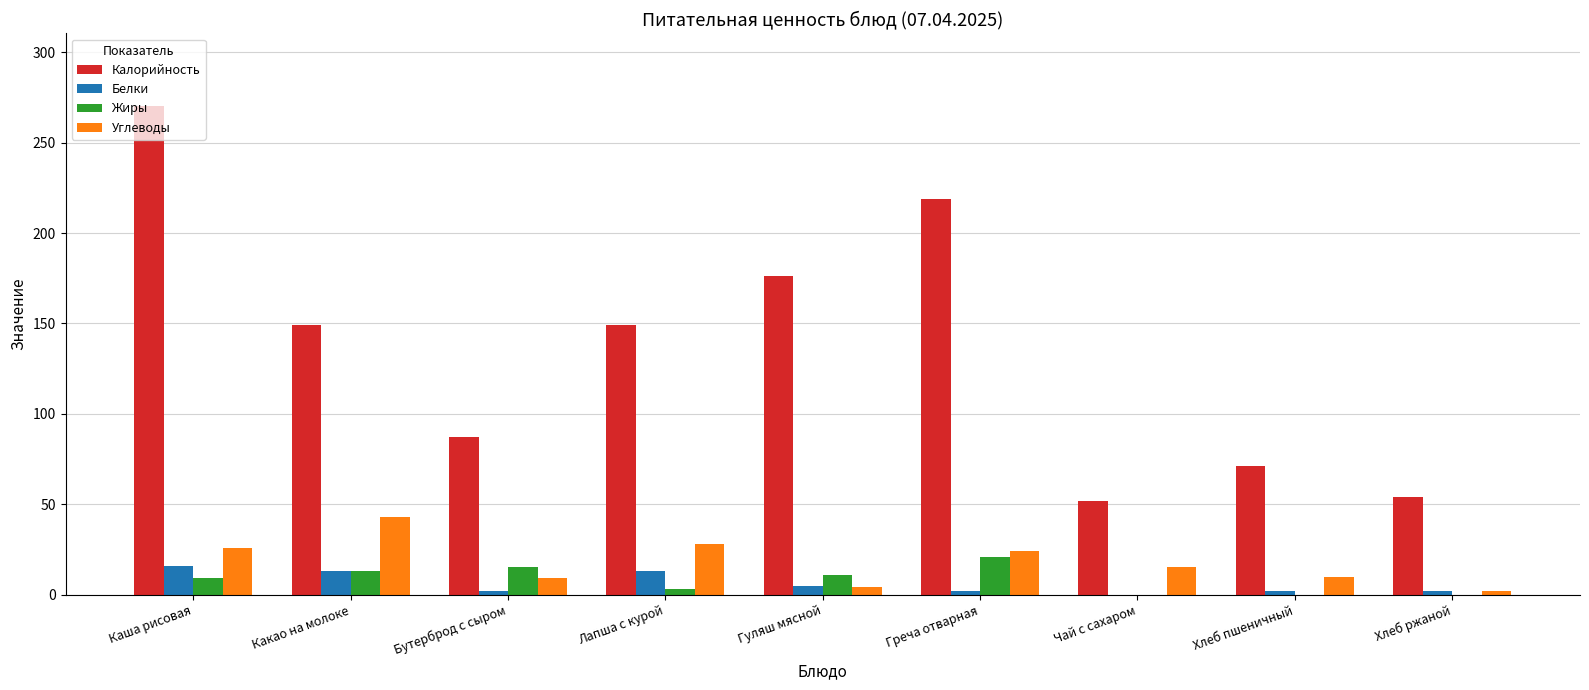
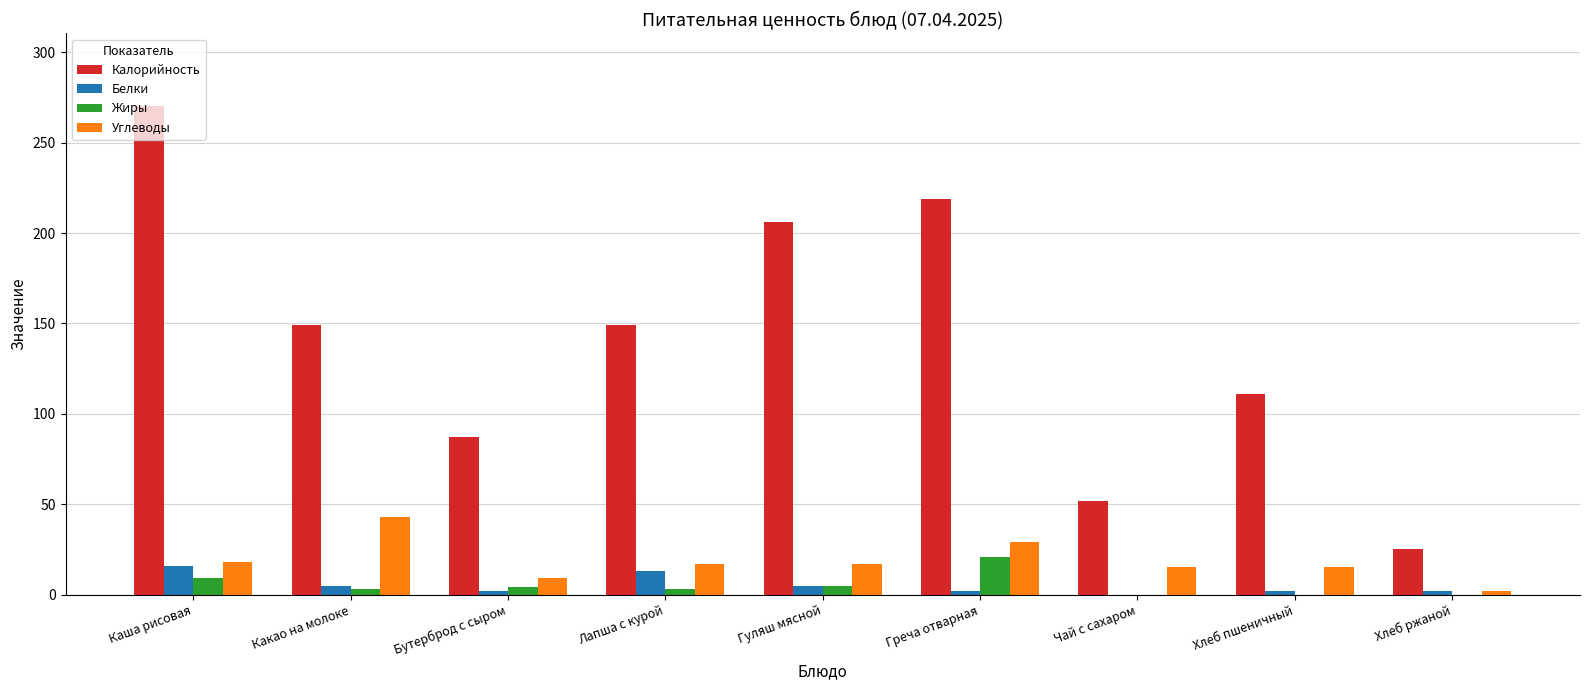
  {
    "Калорийность": {
      "Какао на молоке": 149,
      "Бутерброд с сыром": 87,
      "Лапша с курой": 149,
-     "Гуляш мясной": 176,
+     "Гуляш мясной": 206,
      "Греча отварная": 219,
      "Чай с сахаром": 52,
-     "Хлеб пшеничный": 71,
-     "Хлеб ржаной": 54
+     "Хлеб пшеничный": 111,
+     "Хлеб ржаной": 25
    },
    "Белки": {
      "Каша рисовая": 16,
-     "Какао на молоке": 13,
+     "Какао на молоке": 5,
      "Бутерброд с сыром": 2,
      "Лапша с курой": 13,
      "Гуляш мясной": 5,
      "Греча отварная": 2,
      "Чай с сахаром": 0,
      "Хлеб пшеничный": 2,
      "Хлеб ржаной": 2
    },
    "Жиры": {
      "Каша рисовая": 9,
-     "Какао на молоке": 13,
-     "Бутерброд с сыром": 15,
+     "Какао на молоке": 3,
+     "Бутерброд с сыром": 4,
      "Лапша с курой": 3,
-     "Гуляш мясной": 11,
+     "Гуляш мясной": 5,
      "Греча отварная": 21,
      "Чай с сахаром": 0,
      "Хлеб пшеничный": 0,
      "Хлеб ржаной": 0
    },
    "Углеводы": {
-     "Каша рисовая": 26,
+     "Каша рисовая": 18,
      "Какао на молоке": 43,
      "Бутерброд с сыром": 9,
-     "Лапша с курой": 28,
-     "Гуляш мясной": 4,
-     "Греча отварная": 24,
+     "Лапша с курой": 17,
+     "Гуляш мясной": 17,
+     "Греча отварная": 29,
      "Чай с сахаром": 15,
-     "Хлеб пшеничный": 10,
+     "Хлеб пшеничный": 15,
      "Хлеб ржаной": 2
    }
  }
